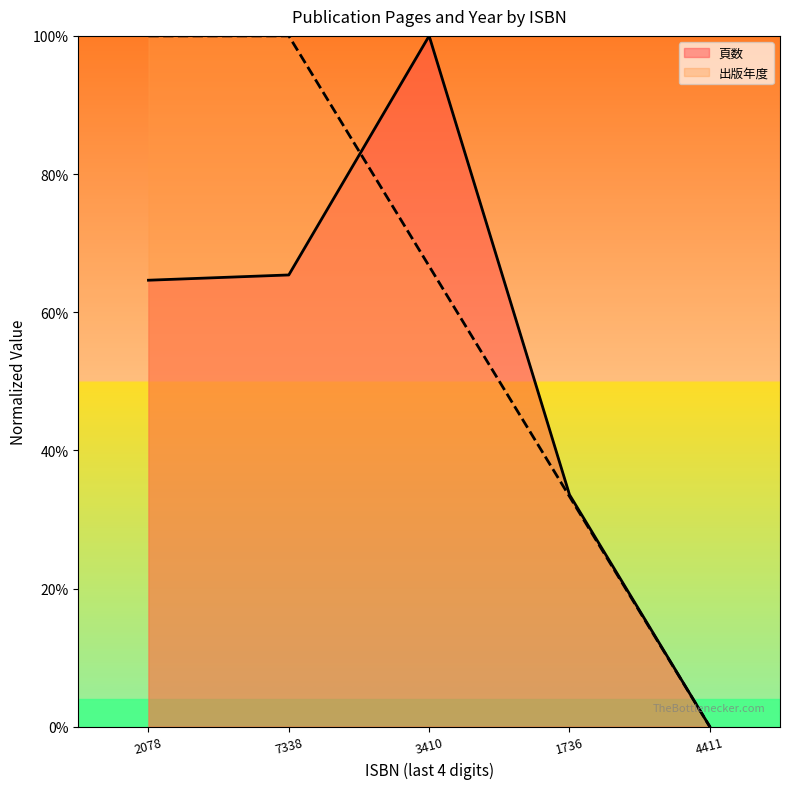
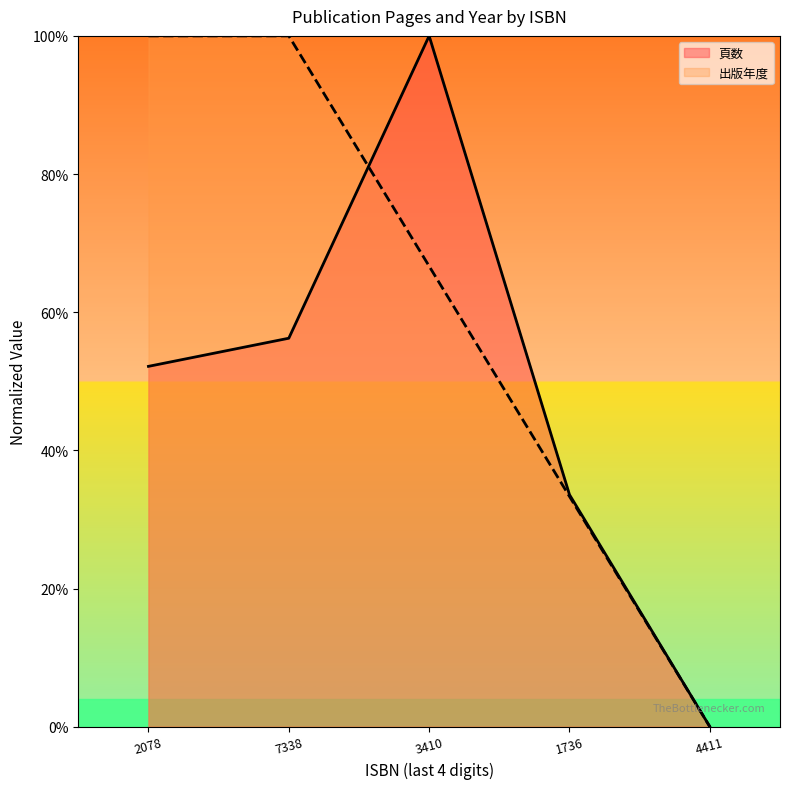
  {
    "頁数": {
-     "2078": "65%",
-     "7338": "65%",
+     "2078": "52%",
+     "7338": "56%",
      "3410": "100%"
    },
    "出版年度": {
      "2078": "100%",
      "7338": "100%",
      "3410": "67%"
    }
  }
